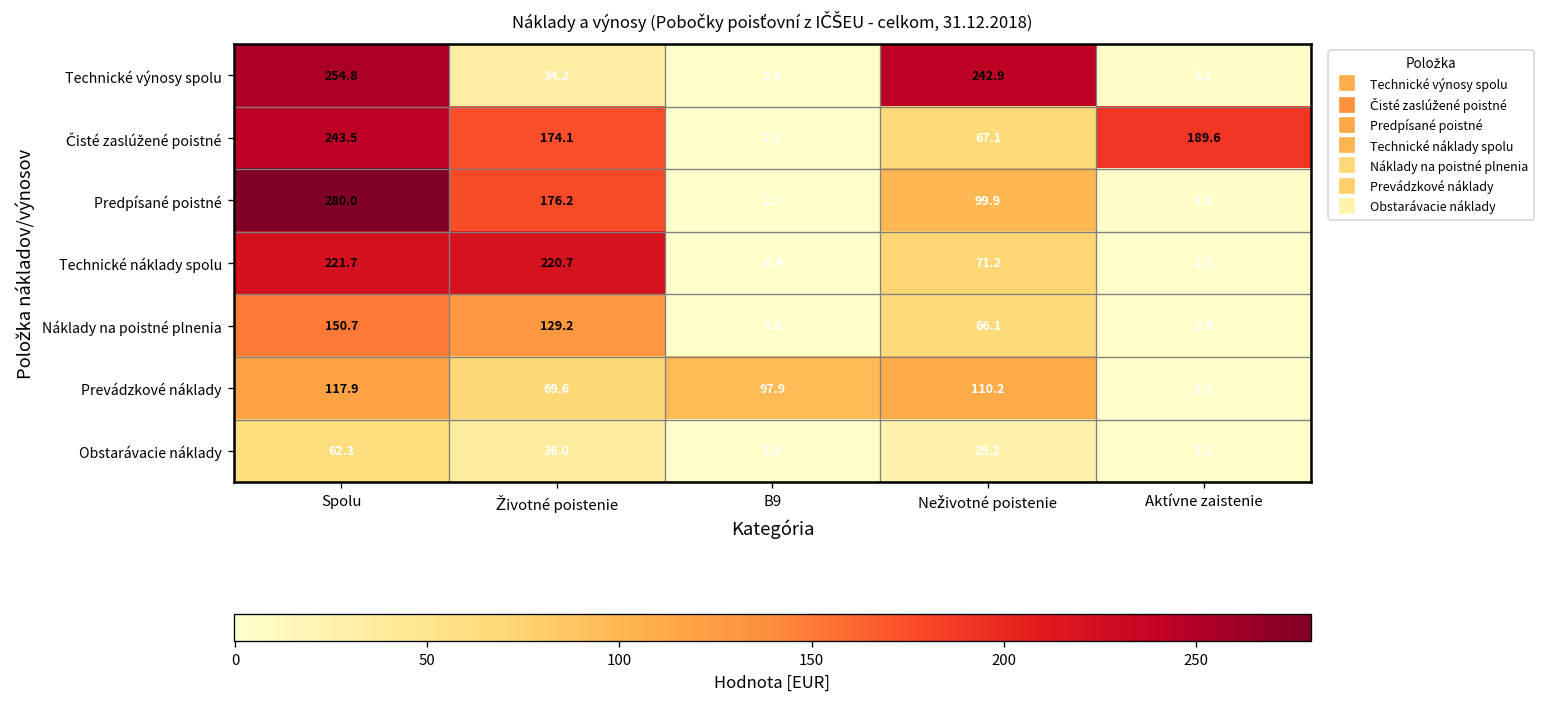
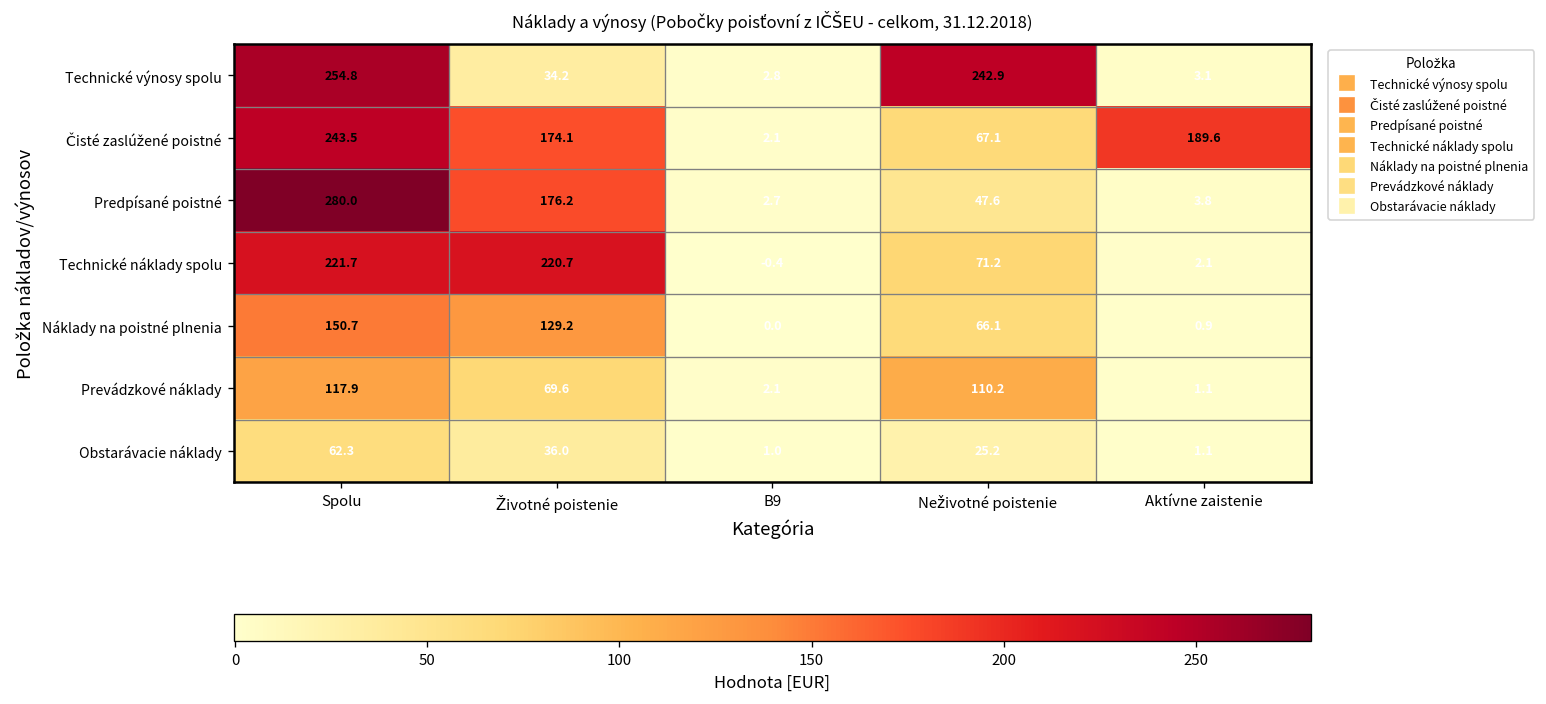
  {
    "Technické výnosy spolu": {
      "Spolu": 254.8,
      "Životné poistenie": 34.2,
      "B9": 2.8,
      "Neživotné poistenie": 242.9,
      "Aktívne zaistenie": 3.1
    },
    "Čisté zaslúžené poistné": {
      "Spolu": 243.5,
      "Životné poistenie": 174.1,
      "B9": 2.1,
      "Neživotné poistenie": 67.1,
      "Aktívne zaistenie": 189.6
    },
    "Predpísané poistné": {
      "Spolu": 280.0,
      "Životné poistenie": 176.2,
      "B9": 2.7,
-     "Neživotné poistenie": 99.9,
+     "Neživotné poistenie": 47.6,
      "Aktívne zaistenie": 3.8
    },
    "Technické náklady spolu": {
      "Spolu": 221.7,
      "Životné poistenie": 220.7,
      "B9": -0.4,
      "Neživotné poistenie": 71.2,
      "Aktívne zaistenie": 2.1
    },
    "Náklady na poistné plnenia": {
      "Spolu": 150.7,
      "Životné poistenie": 129.2,
      "B9": 0.0,
      "Neživotné poistenie": 66.1,
      "Aktívne zaistenie": 0.9
    },
    "Prevádzkové náklady": {
      "Spolu": 117.9,
      "Životné poistenie": 69.6,
-     "B9": 97.9,
+     "B9": 2.1,
      "Neživotné poistenie": 110.2,
      "Aktívne zaistenie": 1.1
    },
    "Obstarávacie náklady": {
      "Spolu": 62.3,
      "Životné poistenie": 36.0,
      "B9": 1.0,
      "Neživotné poistenie": 25.2,
      "Aktívne zaistenie": 1.1
    }
  }
